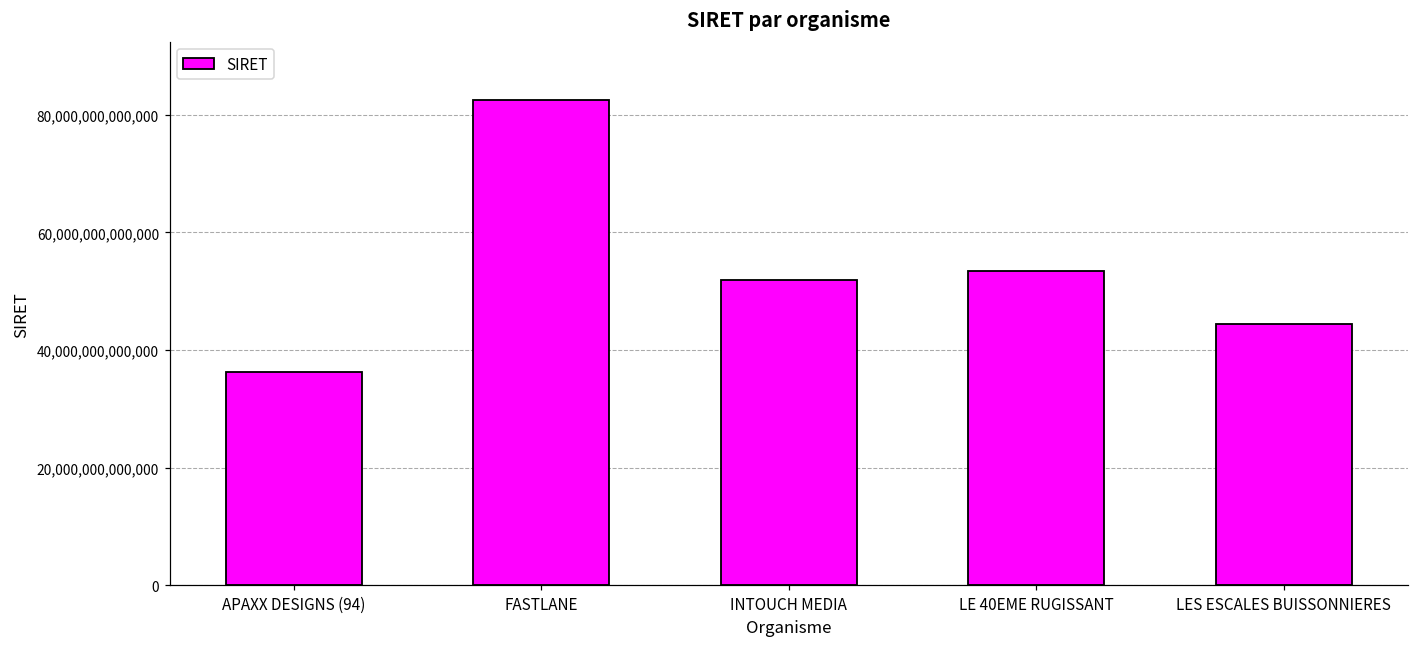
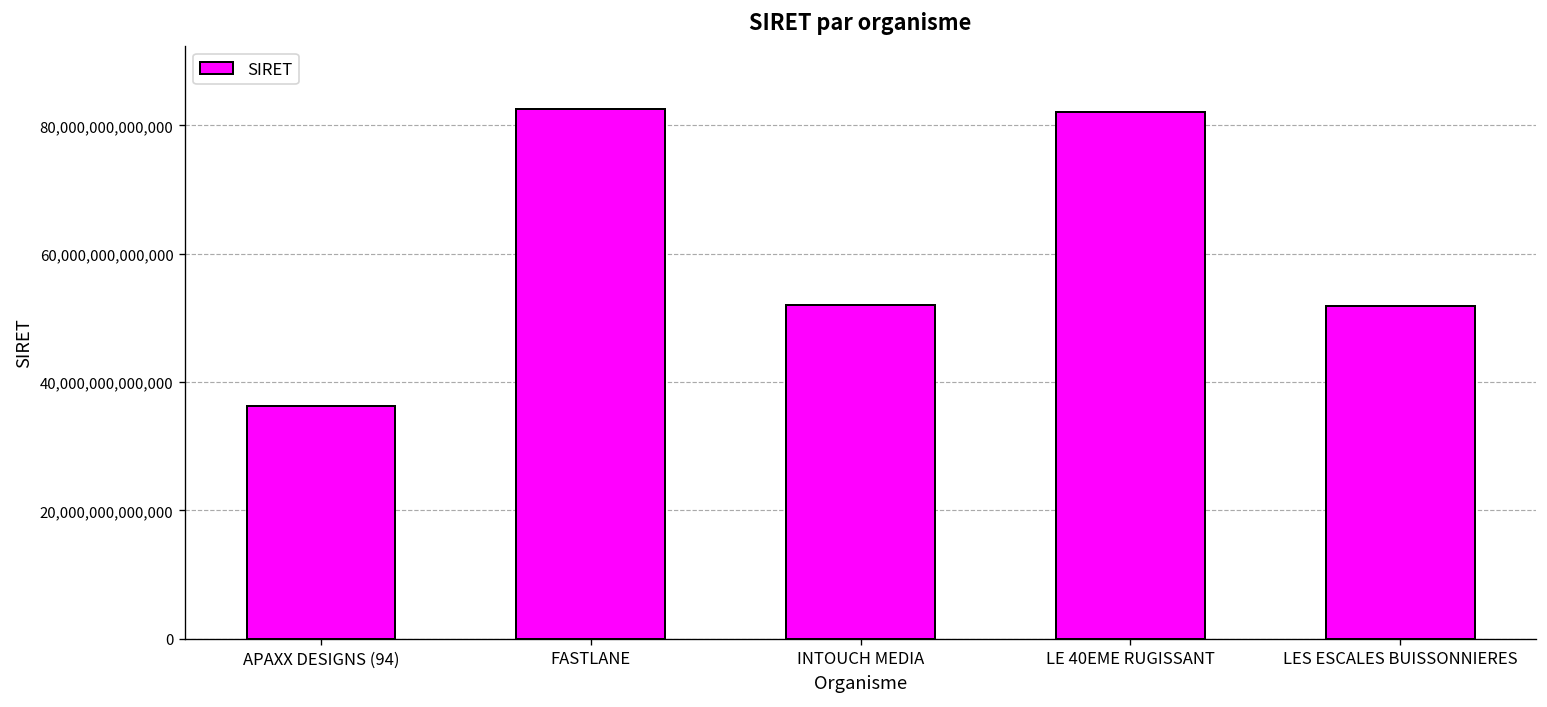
  {
    "APAXX DESIGNS (94)": "36,000,000,000,000",
    "FASTLANE": "83,000,000,000,000",
    "INTOUCH MEDIA": "52,000,000,000,000",
-   "LE 40EME RUGISSANT": "53,000,000,000,000",
-   "LES ESCALES BUISSONNIERES": "44,000,000,000,000"
+   "LE 40EME RUGISSANT": "82,000,000,000,000",
+   "LES ESCALES BUISSONNIERES": "52,000,000,000,000"
  }
